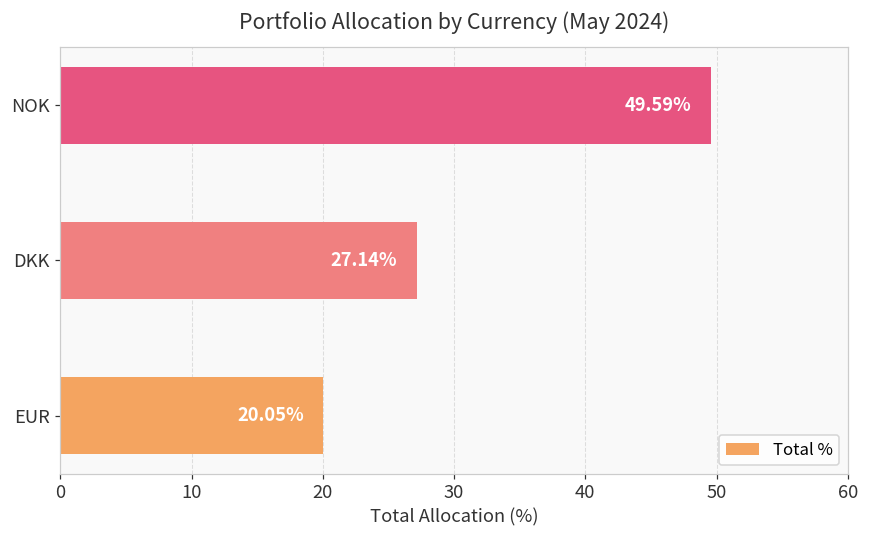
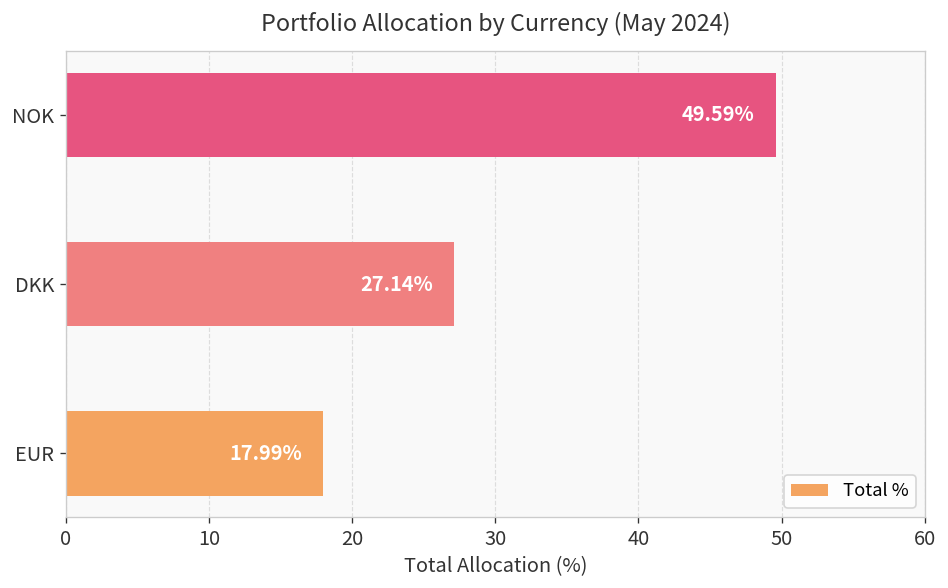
  {
    "NOK": "49.59%",
    "DKK": "27.14%",
-   "EUR": "20.05%"
+   "EUR": "17.99%"
  }
